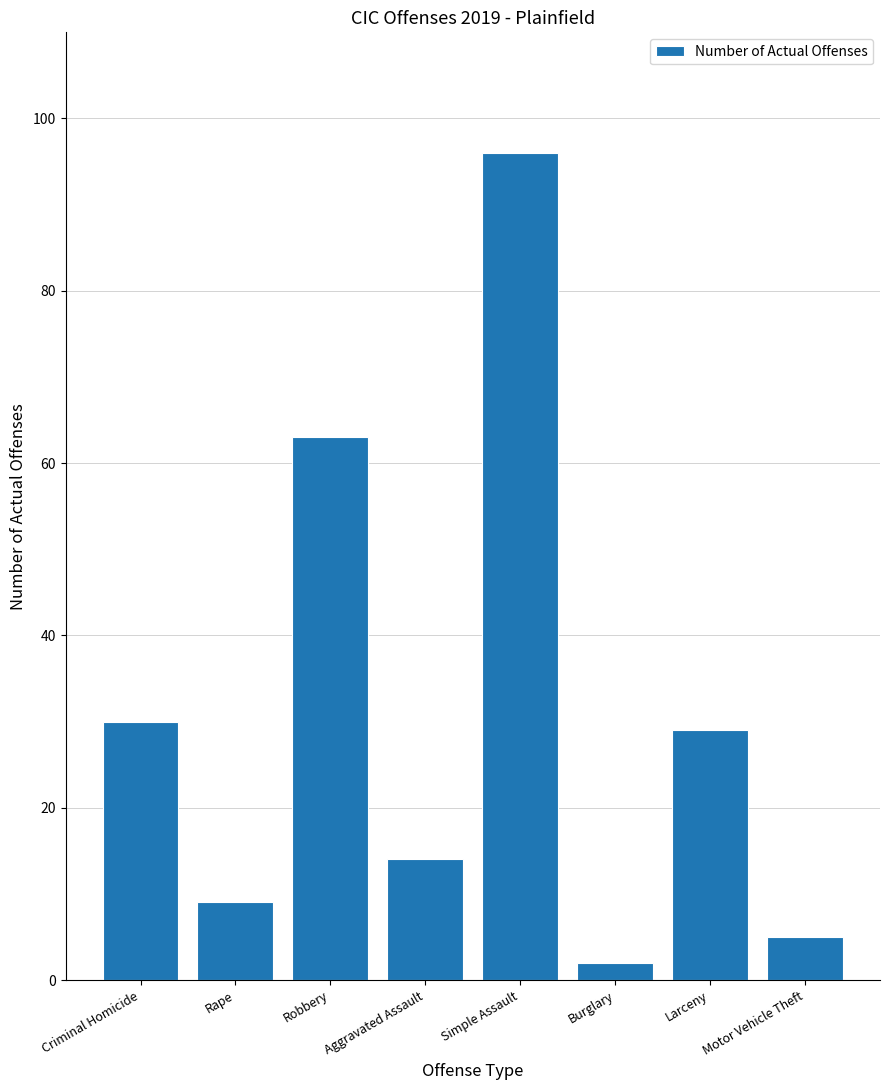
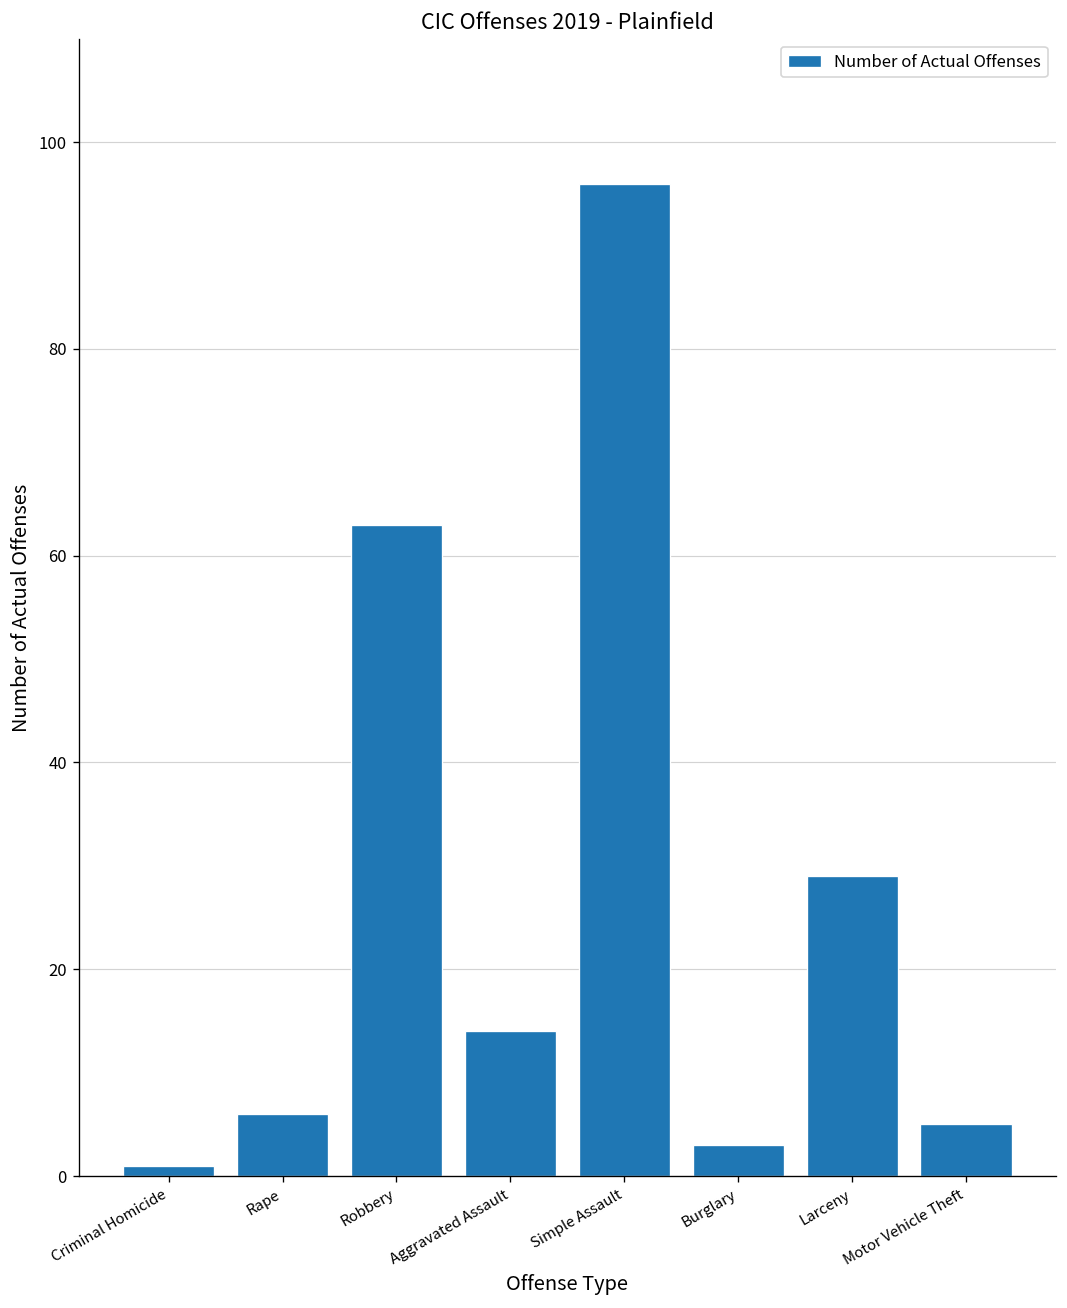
  {
-   "Criminal Homicide": 30,
-   "Rape": 9,
+   "Criminal Homicide": 1,
+   "Rape": 6,
    "Robbery": 63,
    "Aggravated Assault": 14,
    "Simple Assault": 96,
-   "Burglary": 2,
+   "Burglary": 3,
    "Larceny": 29,
    "Motor Vehicle Theft": 5
  }
